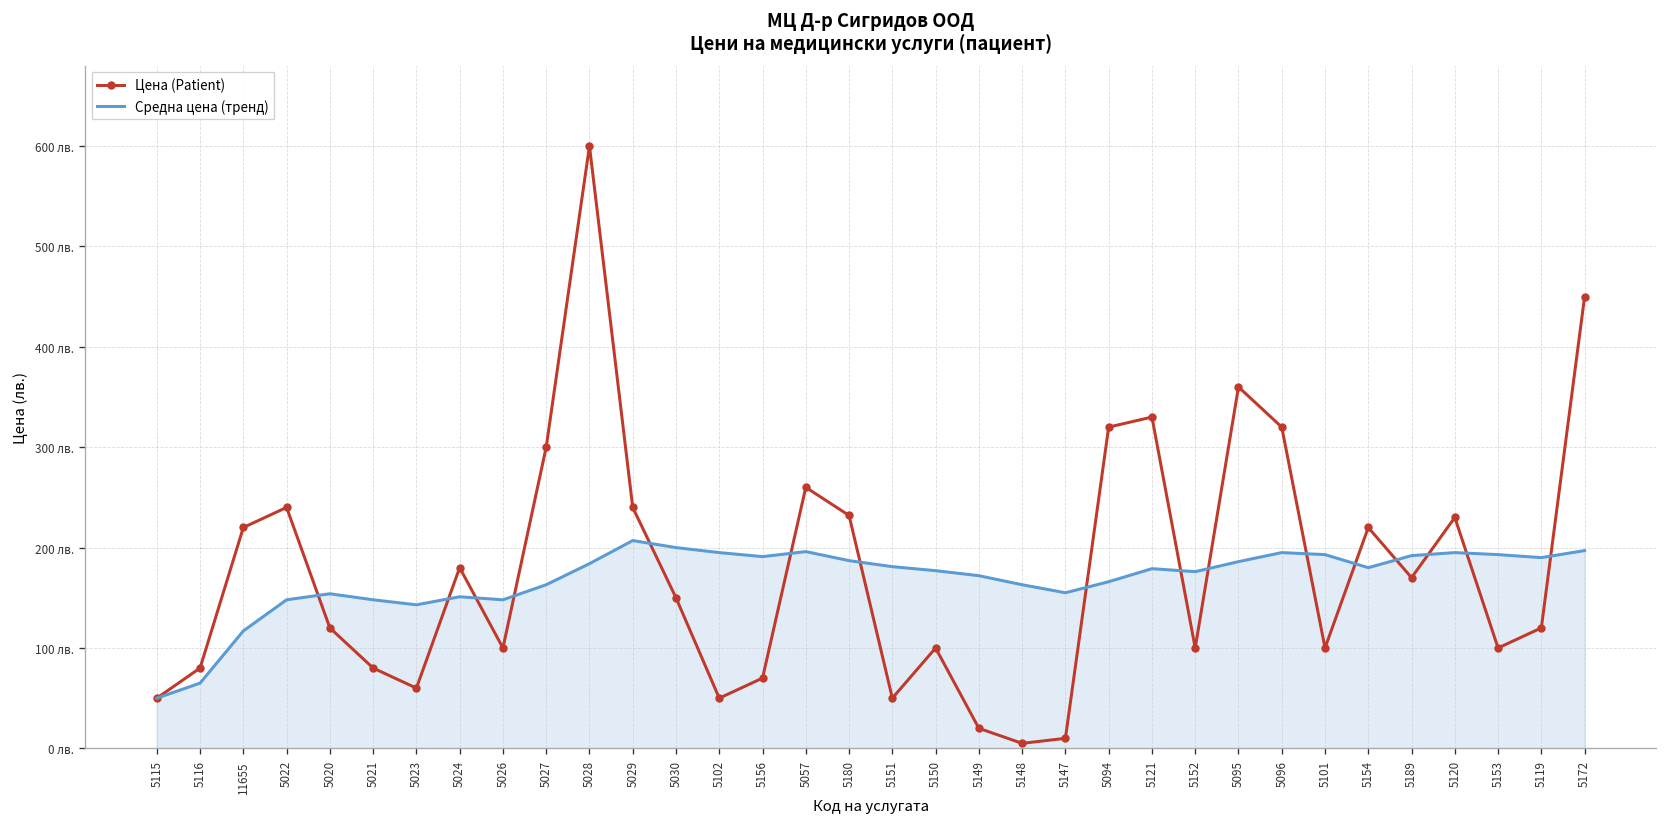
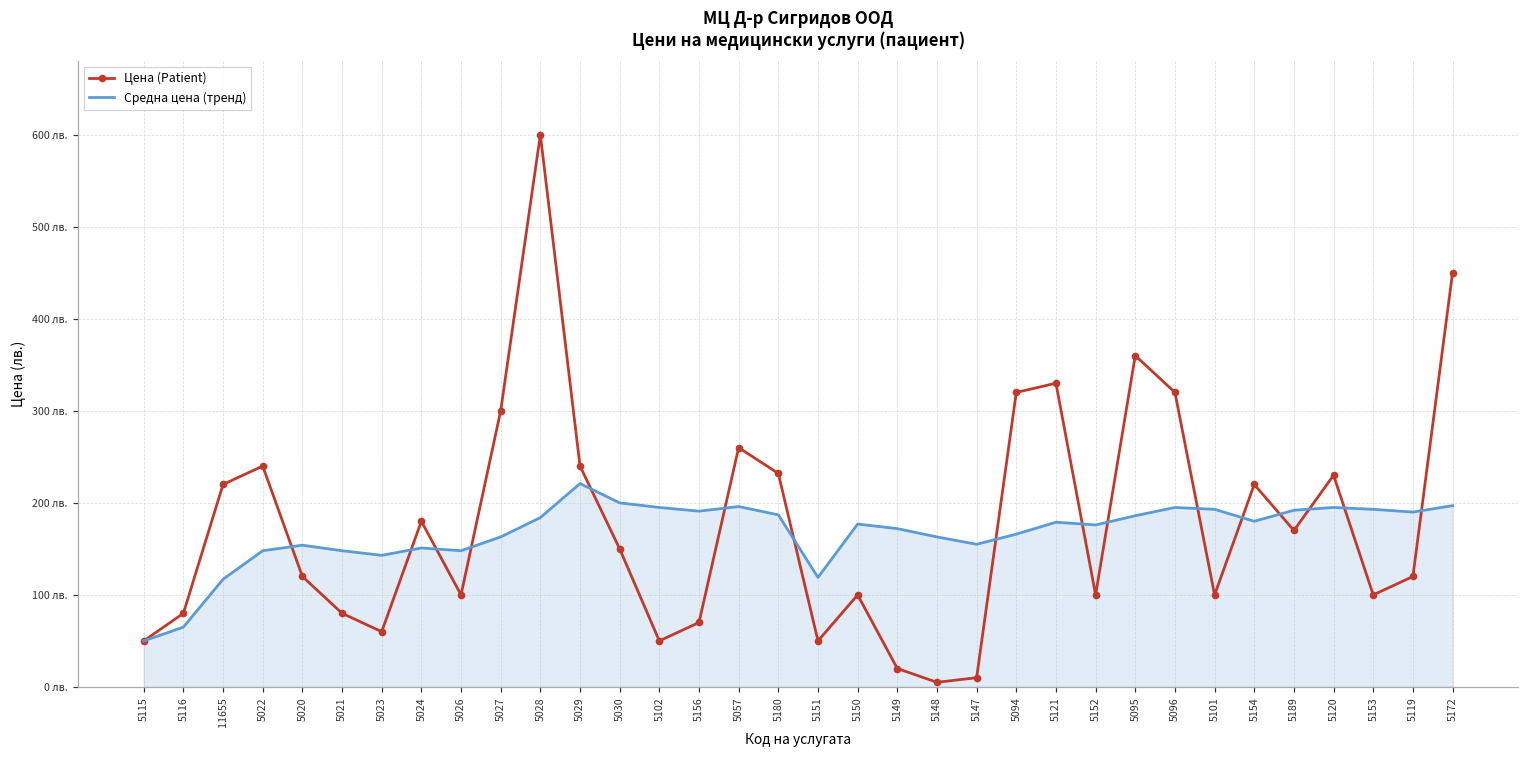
  {
    "Цена (Patient)": {
      "5116": "80 лв.",
      "11655": "220 лв.",
      "5022": "240 лв.",
      "5020": "120 лв.",
      "5021": "80 лв.",
      "5023": "60 лв.",
      "5024": "180 лв.",
      "5026": "100 лв.",
      "5027": "300 лв.",
      "5028": "600 лв.",
      "5029": "240 лв.",
      "5030": "150 лв.",
      "5102": "50 лв.",
      "5156": "70 лв.",
      "5057": "260 лв.",
      "5180": "230 лв.",
      "5151": "50 лв.",
      "5150": "100 лв.",
      "5149": "20 лв.",
      "5148": "10 лв.",
      "5147": "10 лв.",
      "5094": "320 лв.",
      "5121": "330 лв.",
      "5152": "100 лв.",
      "5095": "360 лв.",
      "5096": "320 лв.",
      "5101": "100 лв.",
      "5154": "220 лв.",
      "5189": "170 лв.",
      "5120": "230 лв.",
      "5153": "100 лв.",
      "5119": "120 лв.",
      "5172": "450 лв."
    },
    "Средна цена (тренд)": {
      "5116": "70 лв.",
      "11655": "120 лв.",
      "5022": "150 лв.",
      "5020": "150 лв.",
      "5021": "150 лв.",
      "5023": "140 лв.",
      "5024": "150 лв.",
      "5026": "150 лв.",
      "5027": "160 лв.",
      "5028": "180 лв.",
-     "5029": "210 лв.",
+     "5029": "220 лв.",
      "5030": "200 лв.",
      "5102": "200 лв.",
      "5156": "190 лв.",
      "5057": "200 лв.",
      "5180": "190 лв.",
-     "5151": "180 лв.",
+     "5151": "120 лв.",
      "5150": "180 лв.",
      "5149": "170 лв.",
      "5148": "160 лв.",
      "5147": "160 лв.",
      "5094": "170 лв.",
      "5121": "180 лв.",
      "5152": "180 лв.",
      "5095": "190 лв.",
      "5096": "200 лв.",
      "5101": "190 лв.",
      "5154": "180 лв.",
      "5189": "190 лв.",
      "5120": "200 лв.",
      "5153": "190 лв.",
      "5119": "190 лв.",
      "5172": "200 лв."
    }
  }
